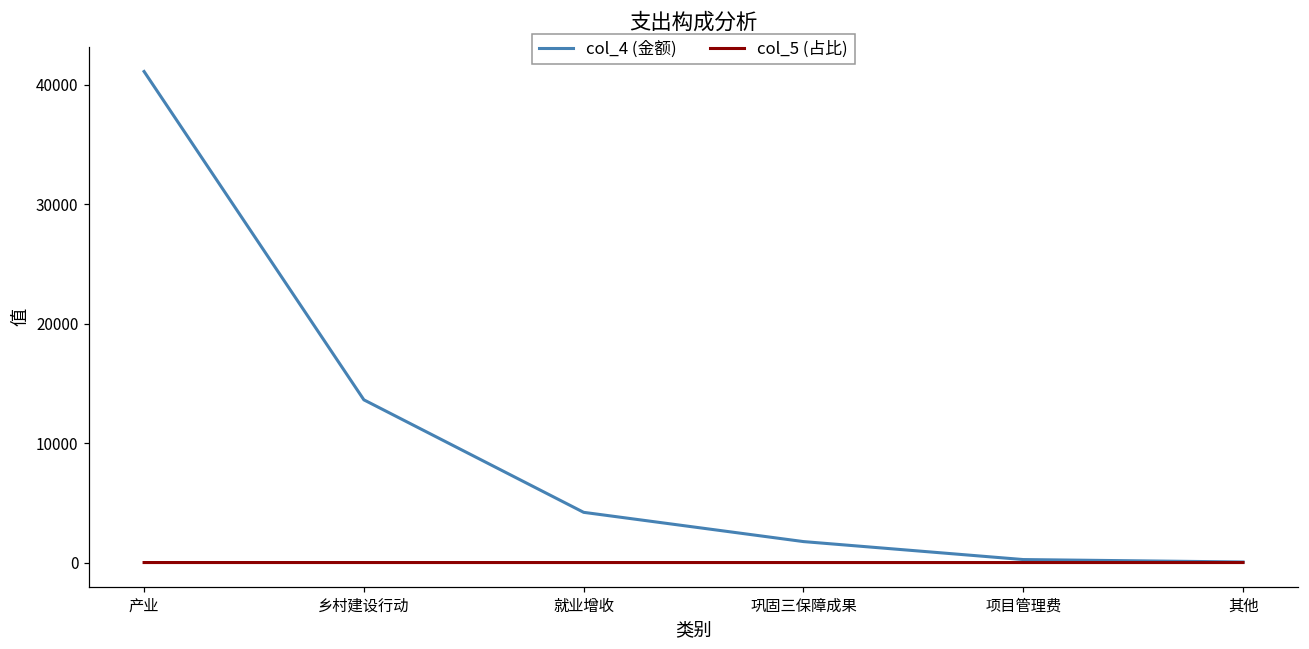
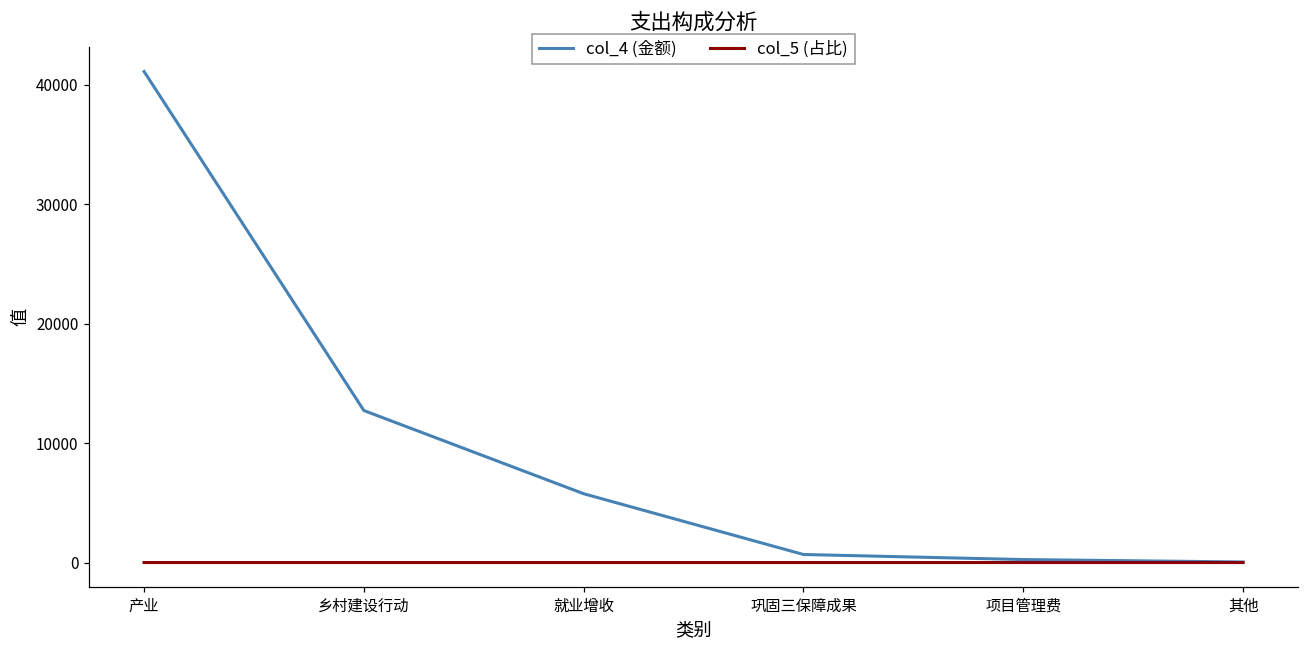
  {
    "col_4 (金额)": {
      "产业": 41100,
-     "乡村建设行动": 13600,
-     "就业增收": 4200,
-     "巩固三保障成果": 1800,
+     "乡村建设行动": 12700,
+     "就业增收": 5800,
+     "巩固三保障成果": 700,
      "项目管理费": 300
    },
    "col_5 (占比)": {
      "产业": 0,
      "乡村建设行动": 0,
      "就业增收": 0,
      "巩固三保障成果": 0,
      "项目管理费": 0
    }
  }
